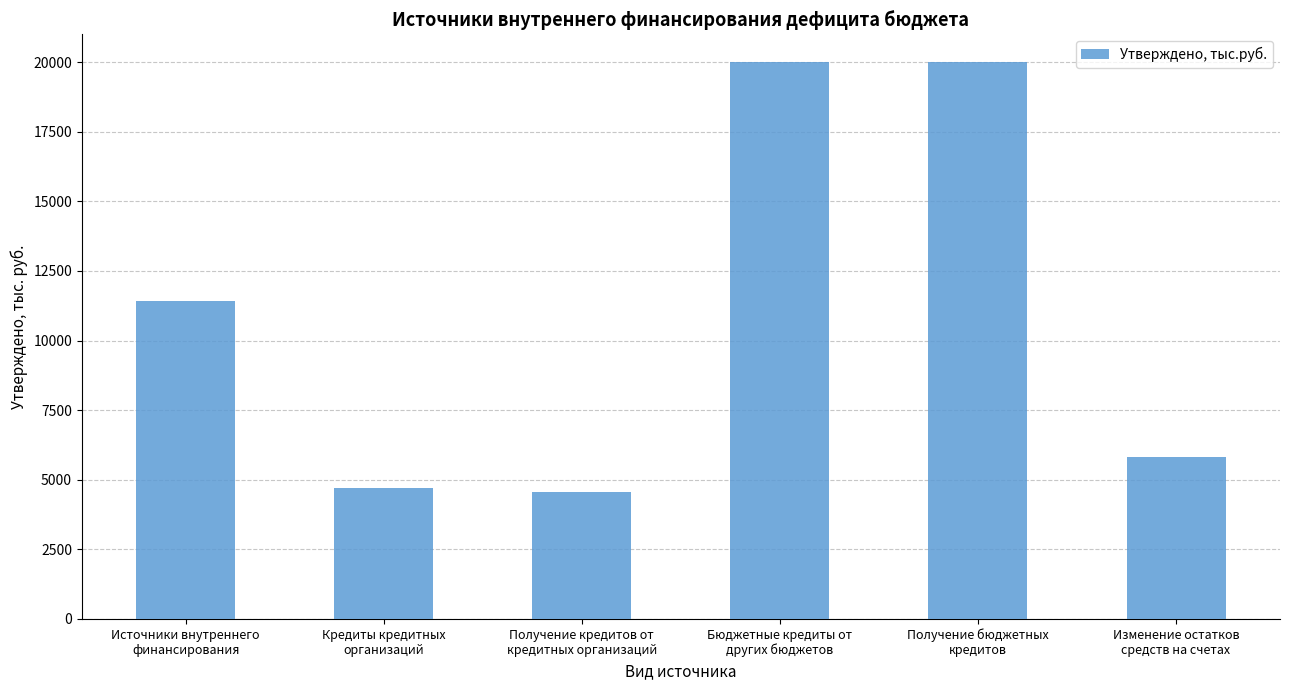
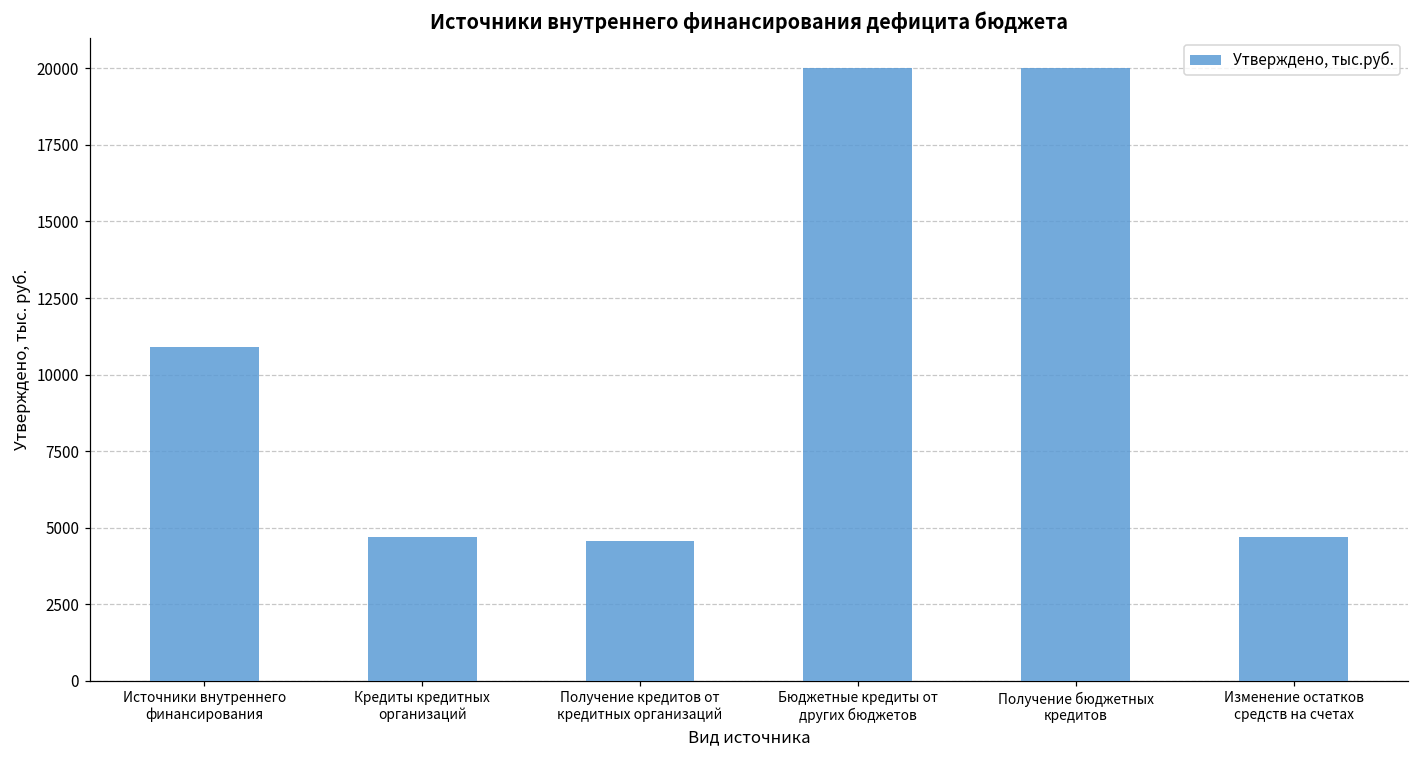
  {
-   "Источники внутреннего финансирования": 11400,
+   "Источники внутреннего финансирования": 10900,
    "Кредиты кредитных организаций": 4700,
    "Получение кредитов от кредитных организаций": 4600,
    "Бюджетные кредиты от других бюджетов": 20000,
    "Получение бюджетных кредитов": 20000,
-   "Изменение остатков средств на счетах": 5800
+   "Изменение остатков средств на счетах": 4700
  }
